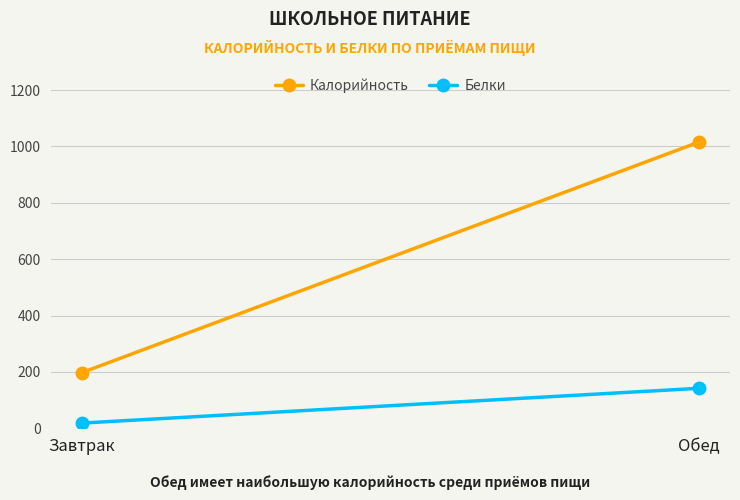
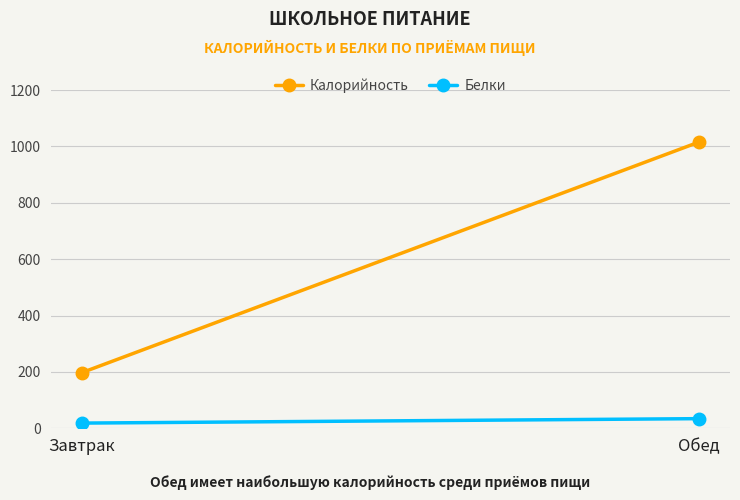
  {
    "Калорийность": {
      "Завтрак": 200,
      "Обед": 1020
    },
    "Белки": {
      "Завтрак": 20,
-     "Обед": 140
+     "Обед": 30
    }
  }
